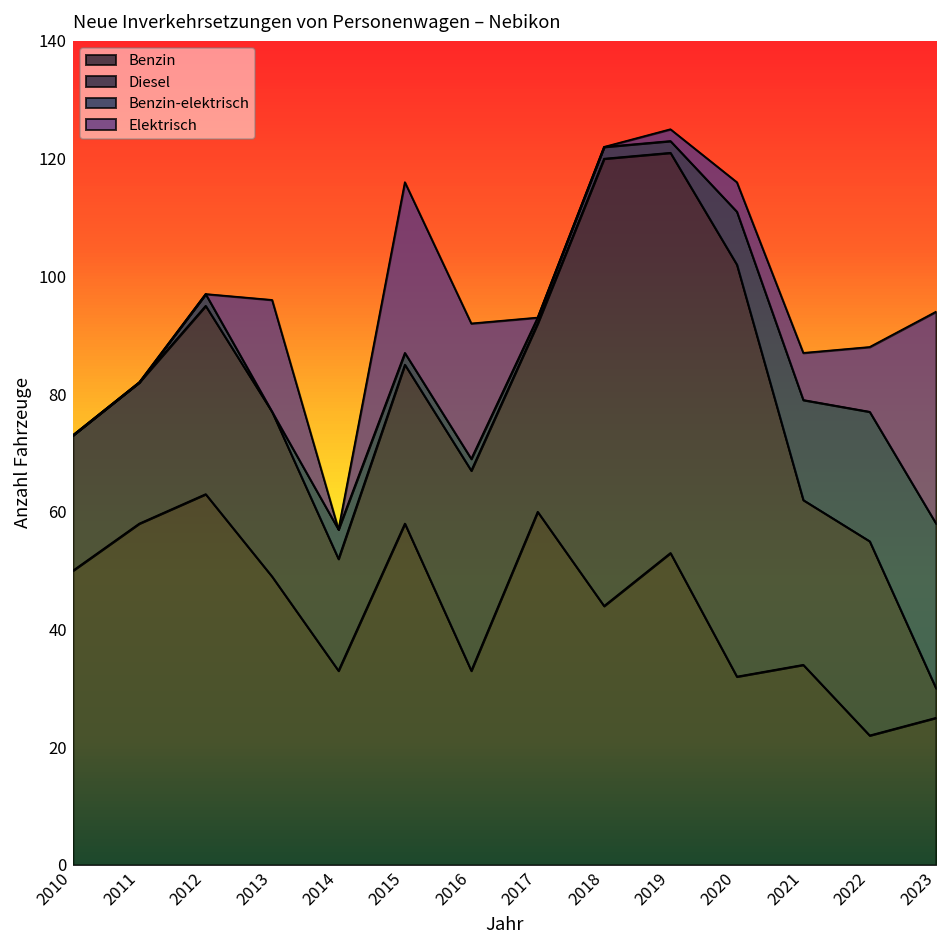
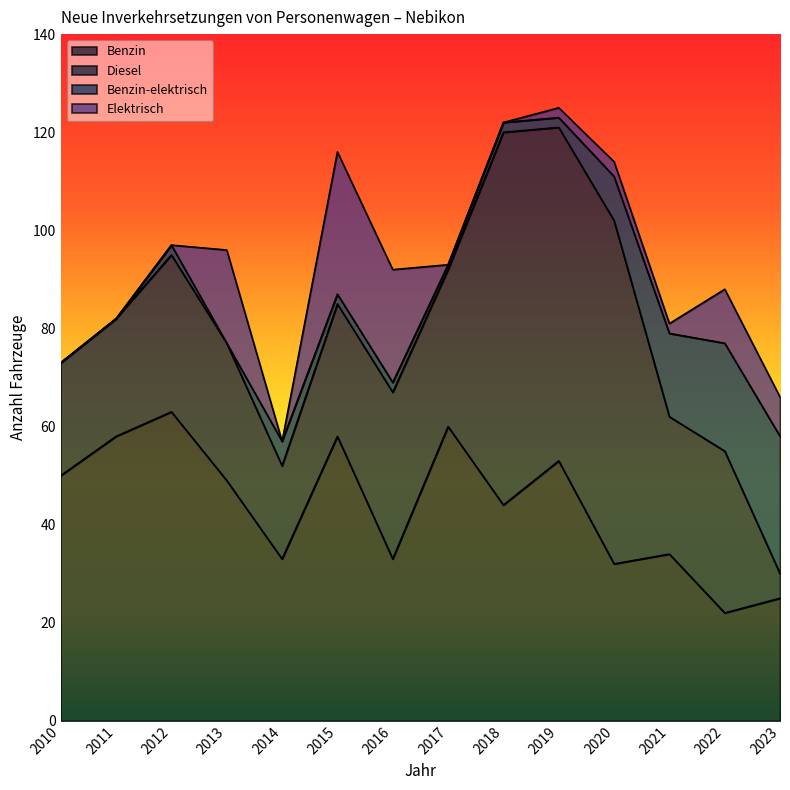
  {
    "Elektrisch": {
      "2013": 19,
      "2015": 29,
      "2016": 23,
      "2019": 2,
-     "2020": 5,
-     "2021": 8,
+     "2020": 3,
+     "2021": 2,
      "2022": 11,
-     "2023": 36
+     "2023": 8
    }
  }
